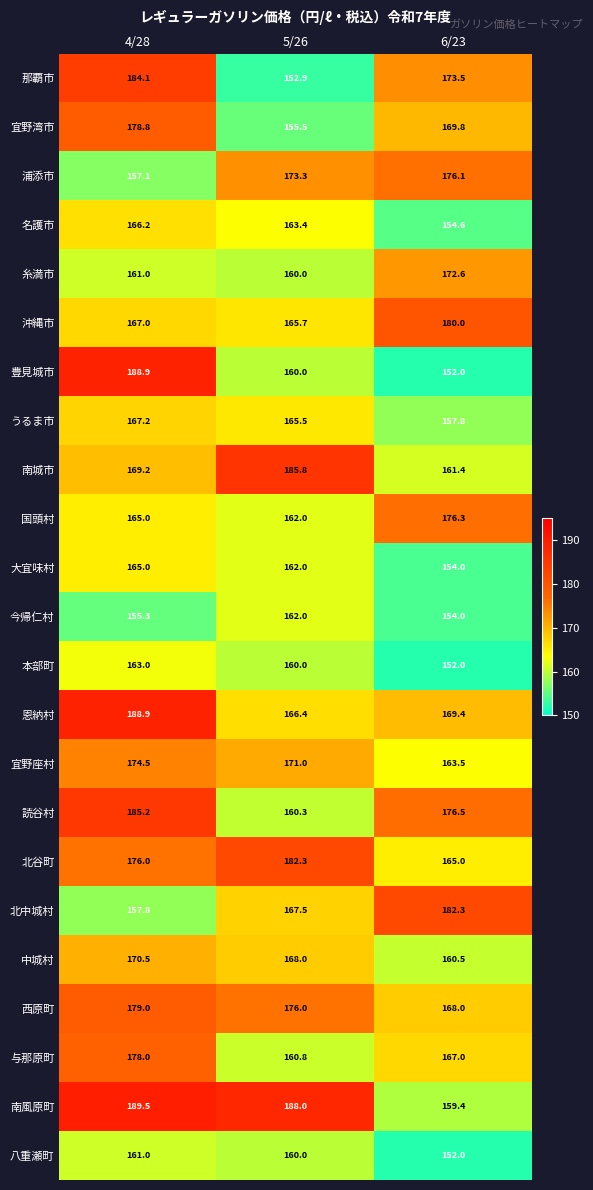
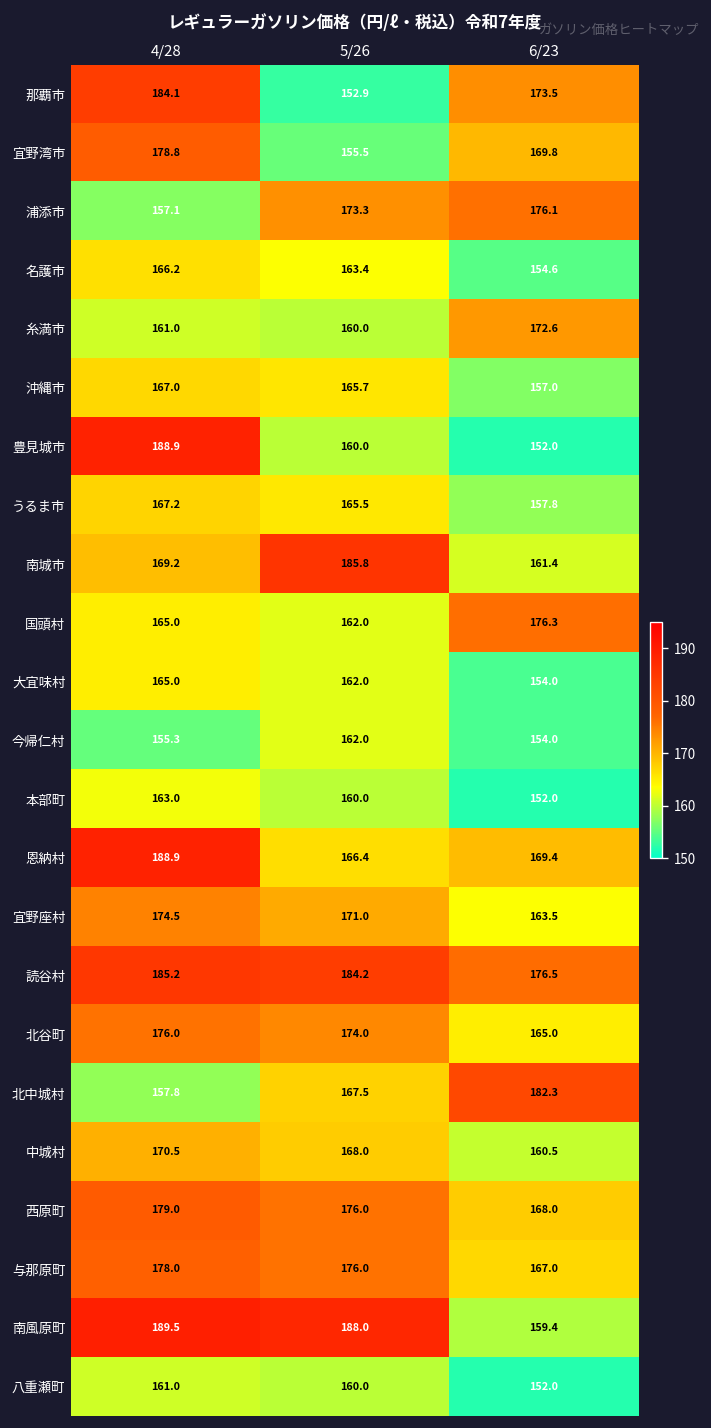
  {
    "那覇市": {
      "4/28": 184.1,
      "5/26": 152.9,
      "6/23": 173.5
    },
    "宜野湾市": {
      "4/28": 178.8,
      "5/26": 155.5,
      "6/23": 169.8
    },
    "浦添市": {
      "4/28": 157.1,
      "5/26": 173.3,
      "6/23": 176.1
    },
    "名護市": {
      "4/28": 166.2,
      "5/26": 163.4,
      "6/23": 154.6
    },
    "糸満市": {
      "4/28": 161.0,
      "5/26": 160.0,
      "6/23": 172.6
    },
    "沖縄市": {
      "4/28": 167.0,
      "5/26": 165.7,
-     "6/23": 180.0
+     "6/23": 157.0
    },
    "豊見城市": {
      "4/28": 188.9,
      "5/26": 160.0,
      "6/23": 152.0
    },
    "うるま市": {
      "4/28": 167.2,
      "5/26": 165.5,
      "6/23": 157.8
    },
    "南城市": {
      "4/28": 169.2,
      "5/26": 185.8,
      "6/23": 161.4
    },
    "国頭村": {
      "4/28": 165.0,
      "5/26": 162.0,
      "6/23": 176.3
    },
    "大宜味村": {
      "4/28": 165.0,
      "5/26": 162.0,
      "6/23": 154.0
    },
    "今帰仁村": {
      "4/28": 155.3,
      "5/26": 162.0,
      "6/23": 154.0
    },
    "本部町": {
      "4/28": 163.0,
      "5/26": 160.0,
      "6/23": 152.0
    },
    "恩納村": {
      "4/28": 188.9,
      "5/26": 166.4,
      "6/23": 169.4
    },
    "宜野座村": {
      "4/28": 174.5,
      "5/26": 171.0,
      "6/23": 163.5
    },
    "読谷村": {
      "4/28": 185.2,
-     "5/26": 160.3,
+     "5/26": 184.2,
      "6/23": 176.5
    },
    "北谷町": {
      "4/28": 176.0,
-     "5/26": 182.3,
+     "5/26": 174.0,
      "6/23": 165.0
    },
    "北中城村": {
      "4/28": 157.8,
      "5/26": 167.5,
      "6/23": 182.3
    },
    "中城村": {
      "4/28": 170.5,
      "5/26": 168.0,
      "6/23": 160.5
    },
    "西原町": {
      "4/28": 179.0,
      "5/26": 176.0,
      "6/23": 168.0
    },
    "与那原町": {
      "4/28": 178.0,
-     "5/26": 160.8,
+     "5/26": 176.0,
      "6/23": 167.0
    },
    "南風原町": {
      "4/28": 189.5,
      "5/26": 188.0,
      "6/23": 159.4
    },
    "八重瀬町": {
      "4/28": 161.0,
      "5/26": 160.0,
      "6/23": 152.0
    }
  }
